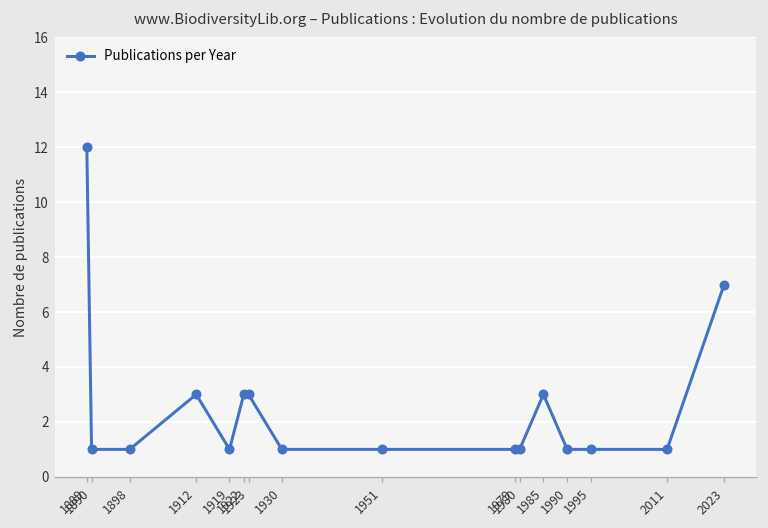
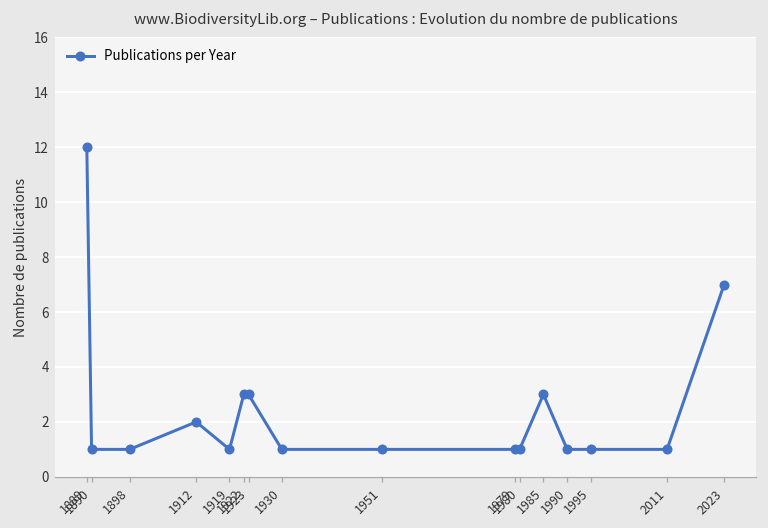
  {
    "1889": 12,
    "1890": 1,
    "1898": 1,
-   "1912": 3,
+   "1912": 2,
    "1919": 1,
    "1922": 3,
    "1923": 3,
    "1930": 1,
    "1951": 1,
    "1979": 1,
    "1980": 1,
    "1985": 3,
    "1990": 1,
    "1995": 1,
    "2011": 1,
    "2023": 7
  }
